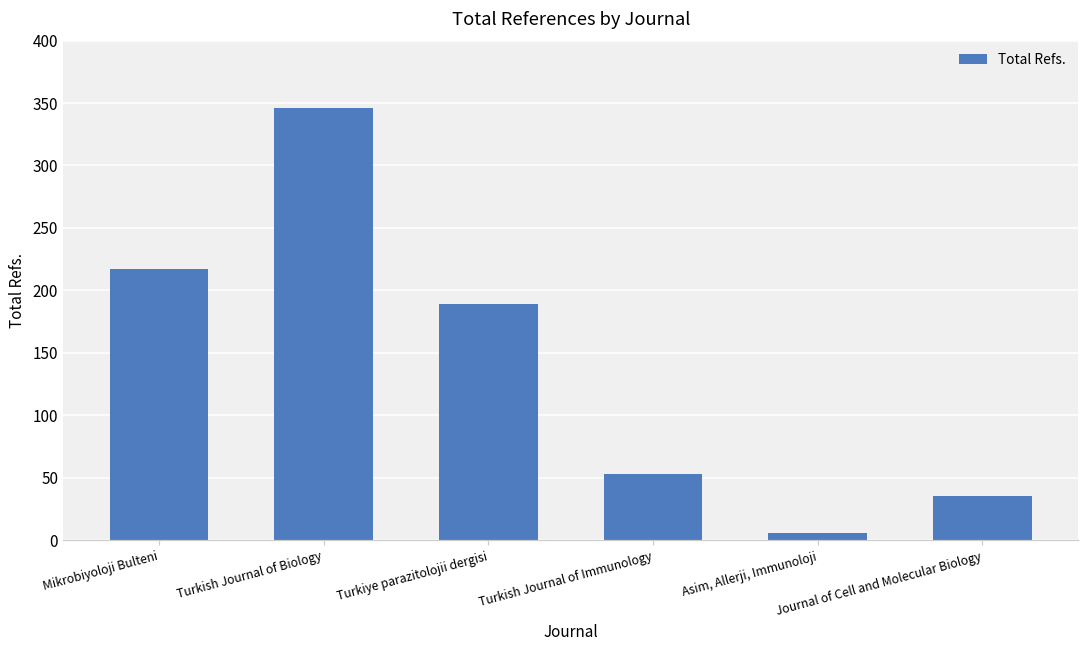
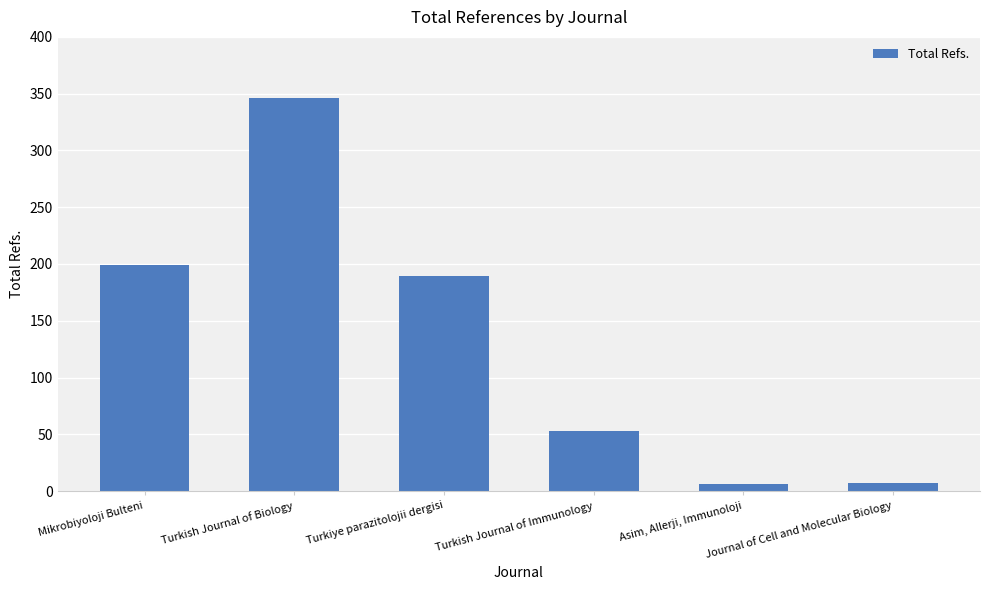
  {
-   "Mikrobiyoloji Bulteni": 217,
+   "Mikrobiyoloji Bulteni": 199,
    "Turkish Journal of Biology": 346,
    "Turkiye parazitolojii dergisi": 189,
    "Turkish Journal of Immunology": 53,
    "Asim, Allerji, Immunoloji": 6,
-   "Journal of Cell and Molecular Biology": 35
+   "Journal of Cell and Molecular Biology": 7
  }
